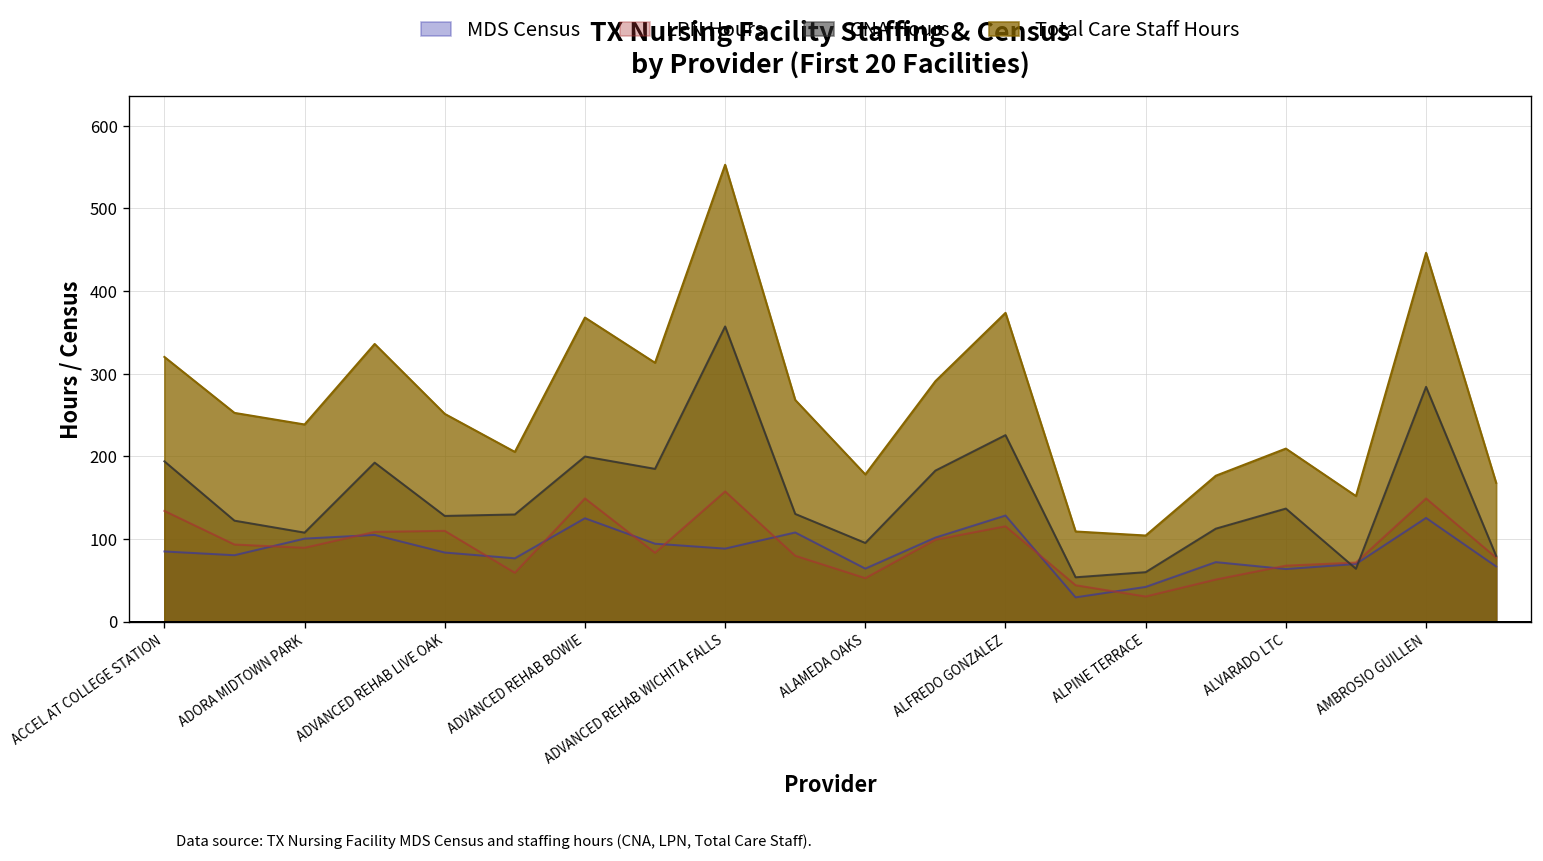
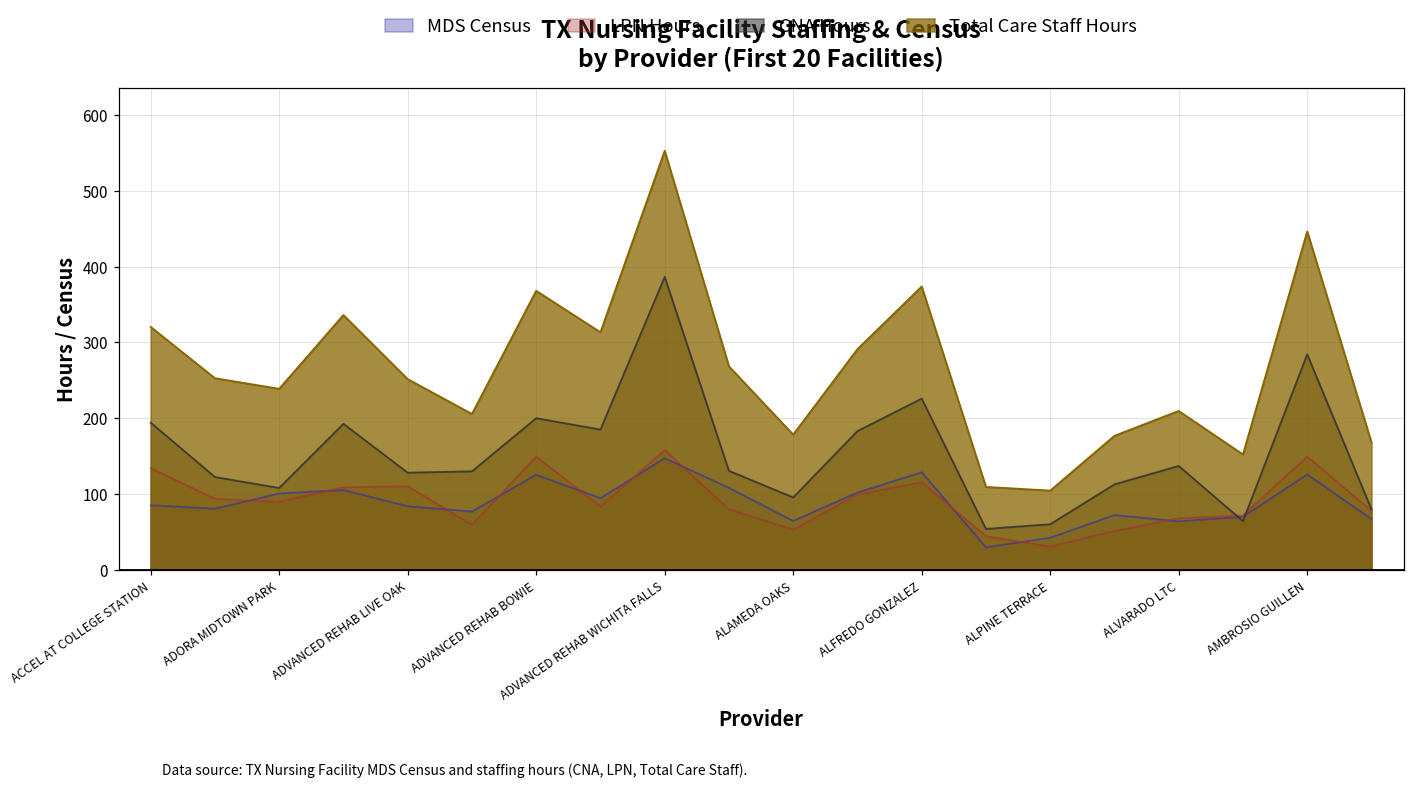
  {
    "MDS Census": {
      "ACCEL AT COLLEGE STATION": 80,
      "ADORA MIDTOWN PARK": 100,
      "ADVANCED REHAB LIVE OAK": 80,
      "ADVANCED REHAB BOWIE": 130,
-     "ADVANCED REHAB WICHITA FALLS": 90,
+     "ADVANCED REHAB WICHITA FALLS": 150,
      "ALAMEDA OAKS": 60,
      "ALFREDO GONZALEZ": 130,
      "ALPINE TERRACE": 40,
      "ALVARADO LTC": 60,
      "AMBROSIO GUILLEN": 130
    },
    "LPN Hours": {
      "ACCEL AT COLLEGE STATION": 130,
      "ADORA MIDTOWN PARK": 90,
      "ADVANCED REHAB LIVE OAK": 110,
      "ADVANCED REHAB BOWIE": 150,
      "ADVANCED REHAB WICHITA FALLS": 160,
      "ALAMEDA OAKS": 50,
      "ALFREDO GONZALEZ": 120,
      "ALPINE TERRACE": 30,
      "ALVARADO LTC": 70,
      "AMBROSIO GUILLEN": 150
    },
    "CNA Hours": {
      "ACCEL AT COLLEGE STATION": 190,
      "ADORA MIDTOWN PARK": 110,
      "ADVANCED REHAB LIVE OAK": 130,
      "ADVANCED REHAB BOWIE": 200,
-     "ADVANCED REHAB WICHITA FALLS": 360,
+     "ADVANCED REHAB WICHITA FALLS": 390,
      "ALAMEDA OAKS": 100,
      "ALFREDO GONZALEZ": 230,
      "ALPINE TERRACE": 60,
      "ALVARADO LTC": 140,
      "AMBROSIO GUILLEN": 280
    },
    "Total Care Staff Hours": {
      "ACCEL AT COLLEGE STATION": 320,
      "ADORA MIDTOWN PARK": 240,
      "ADVANCED REHAB LIVE OAK": 250,
      "ADVANCED REHAB BOWIE": 370,
      "ADVANCED REHAB WICHITA FALLS": 550,
      "ALAMEDA OAKS": 180,
      "ALFREDO GONZALEZ": 370,
      "ALPINE TERRACE": 100,
      "ALVARADO LTC": 210,
      "AMBROSIO GUILLEN": 450
    }
  }
